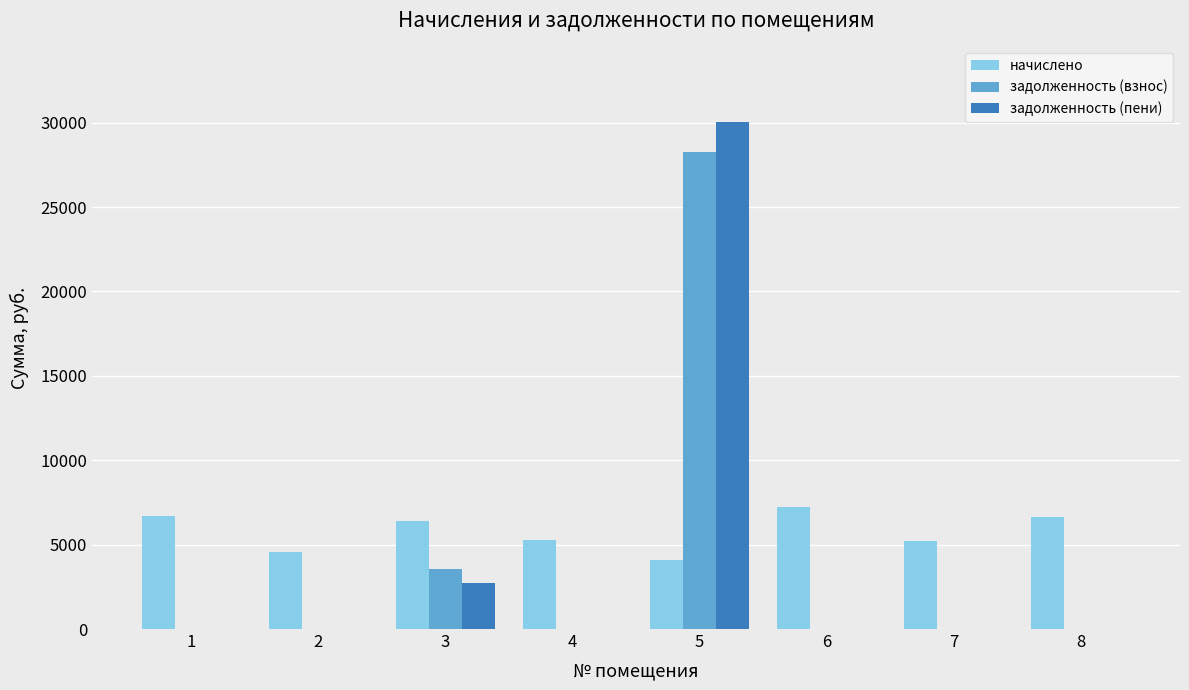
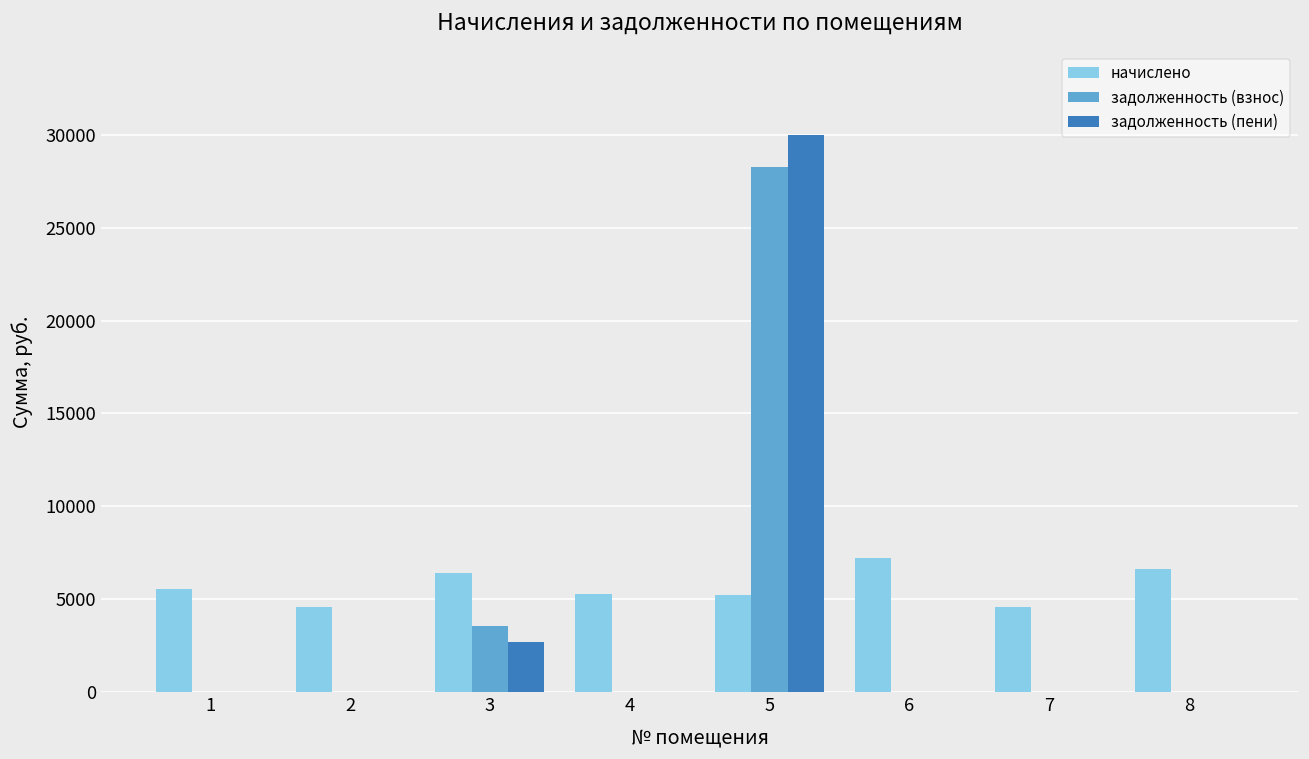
  {
    "начислено": {
-     "1": 6700,
+     "1": 5500,
      "2": 4600,
      "3": 6400,
      "4": 5300,
-     "5": 4100,
+     "5": 5200,
      "6": 7200,
-     "7": 5200,
+     "7": 4600,
      "8": 6600
    }
  }
